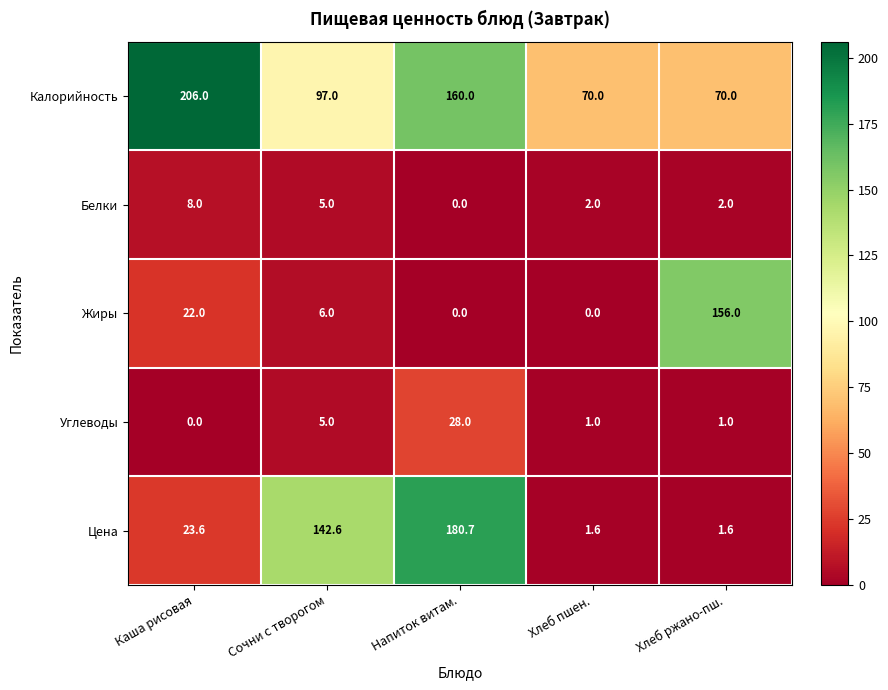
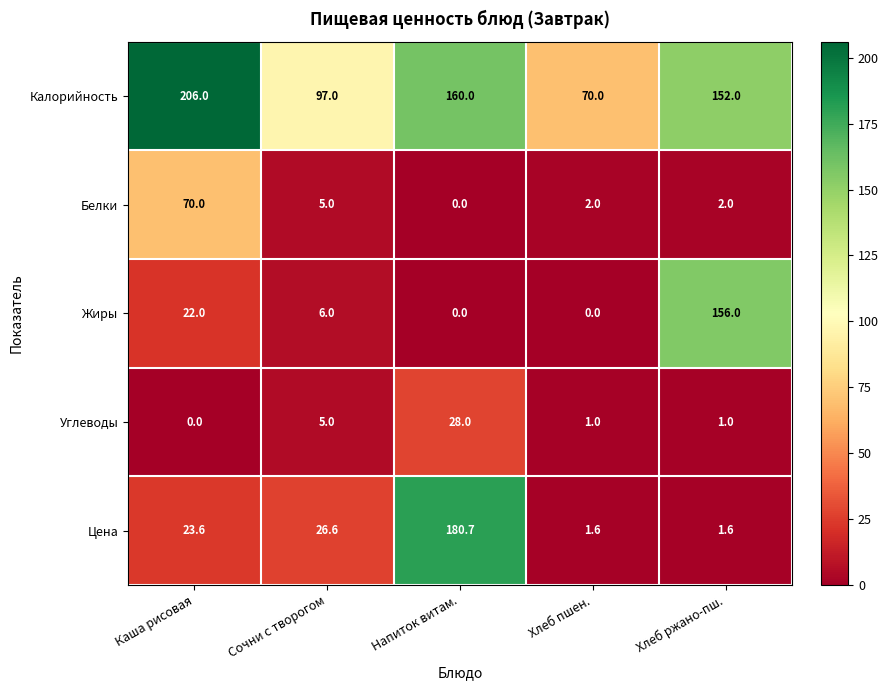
  {
    "Калорийность": {
      "Каша рисовая": 206.0,
      "Сочни с творогом": 97.0,
      "Напиток витам.": 160.0,
      "Хлеб пшен.": 70.0,
-     "Хлеб ржано-пш.": 70.0
+     "Хлеб ржано-пш.": 152.0
    },
    "Белки": {
-     "Каша рисовая": 8.0,
+     "Каша рисовая": 70.0,
      "Сочни с творогом": 5.0,
      "Напиток витам.": 0.0,
      "Хлеб пшен.": 2.0,
      "Хлеб ржано-пш.": 2.0
    },
    "Жиры": {
      "Каша рисовая": 22.0,
      "Сочни с творогом": 6.0,
      "Напиток витам.": 0.0,
      "Хлеб пшен.": 0.0,
      "Хлеб ржано-пш.": 156.0
    },
    "Углеводы": {
      "Каша рисовая": 0.0,
      "Сочни с творогом": 5.0,
      "Напиток витам.": 28.0,
      "Хлеб пшен.": 1.0,
      "Хлеб ржано-пш.": 1.0
    },
    "Цена": {
      "Каша рисовая": 23.6,
-     "Сочни с творогом": 142.6,
+     "Сочни с творогом": 26.6,
      "Напиток витам.": 180.7,
      "Хлеб пшен.": 1.6,
      "Хлеб ржано-пш.": 1.6
    }
  }
